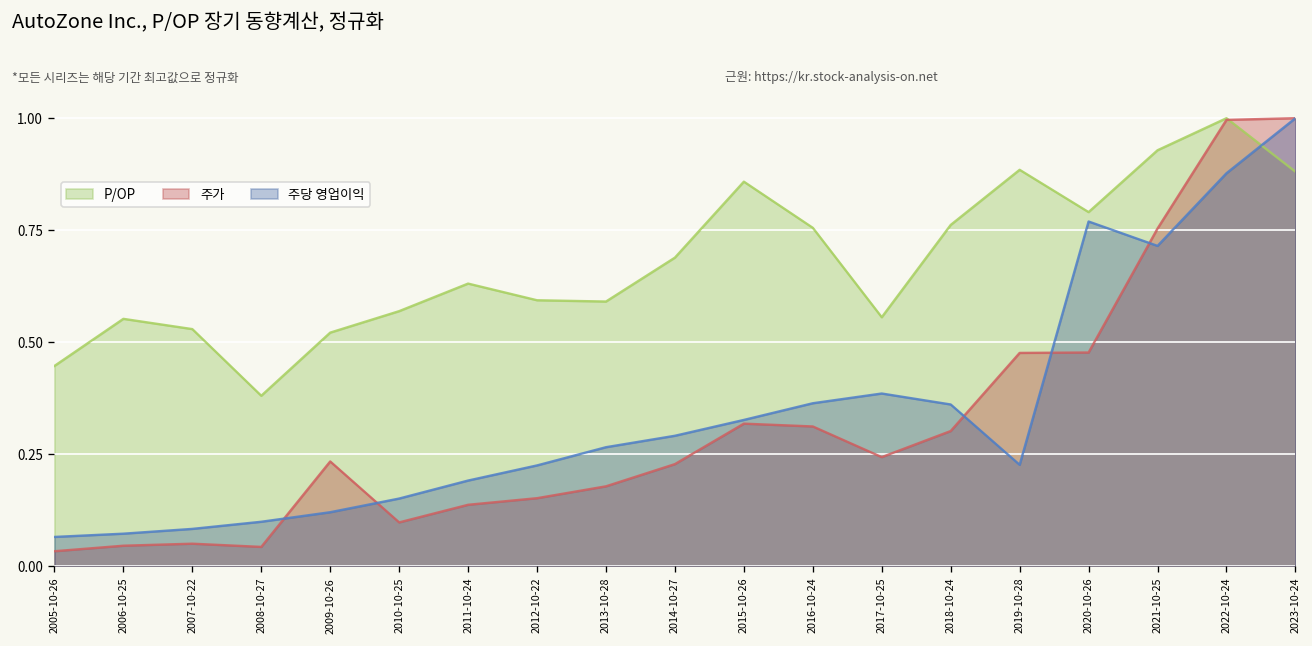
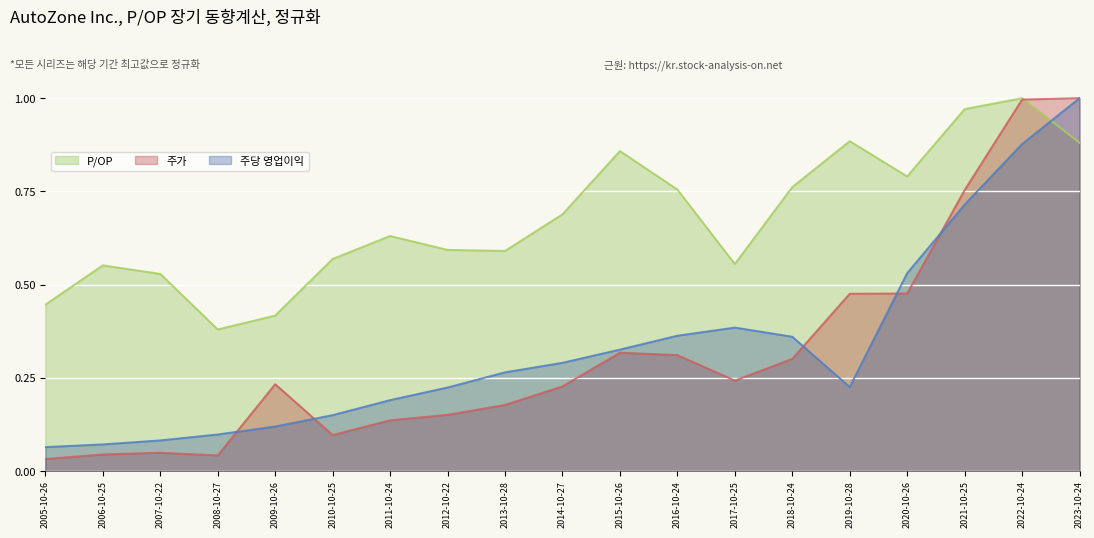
  {
    "P/OP": {
      "2005-10-26": 0.45,
      "2006-10-25": 0.55,
      "2007-10-22": 0.53,
      "2008-10-27": 0.38,
-     "2009-10-26": 0.52,
+     "2009-10-26": 0.42,
      "2010-10-25": 0.57,
      "2011-10-24": 0.63,
      "2012-10-22": 0.59,
      "2013-10-28": 0.59,
      "2014-10-27": 0.69,
      "2015-10-26": 0.86,
      "2016-10-24": 0.76,
      "2017-10-25": 0.56,
      "2018-10-24": 0.76,
      "2019-10-28": 0.88,
      "2020-10-26": 0.79,
-     "2021-10-25": 0.93,
+     "2021-10-25": 0.97,
      "2023-10-24": 0.88
    },
    "주가": {
      "2005-10-26": 0.03,
      "2006-10-25": 0.05,
      "2007-10-22": 0.05,
      "2008-10-27": 0.04,
      "2009-10-26": 0.23,
      "2010-10-25": 0.10,
      "2011-10-24": 0.14,
      "2012-10-22": 0.15,
      "2013-10-28": 0.18,
      "2014-10-27": 0.23,
      "2015-10-26": 0.32,
      "2016-10-24": 0.31,
      "2017-10-25": 0.24,
      "2018-10-24": 0.30,
      "2019-10-28": 0.48,
      "2020-10-26": 0.48,
      "2021-10-25": 0.75
    },
    "주당 영업이익": {
      "2005-10-26": 0.06,
      "2006-10-25": 0.07,
      "2007-10-22": 0.08,
      "2008-10-27": 0.10,
      "2009-10-26": 0.12,
      "2010-10-25": 0.15,
      "2011-10-24": 0.19,
      "2012-10-22": 0.22,
      "2013-10-28": 0.27,
      "2014-10-27": 0.29,
      "2015-10-26": 0.33,
      "2016-10-24": 0.36,
      "2017-10-25": 0.39,
      "2018-10-24": 0.36,
      "2019-10-28": 0.23,
-     "2020-10-26": 0.77,
+     "2020-10-26": 0.53,
      "2021-10-25": 0.71,
      "2022-10-24": 0.88
    }
  }
